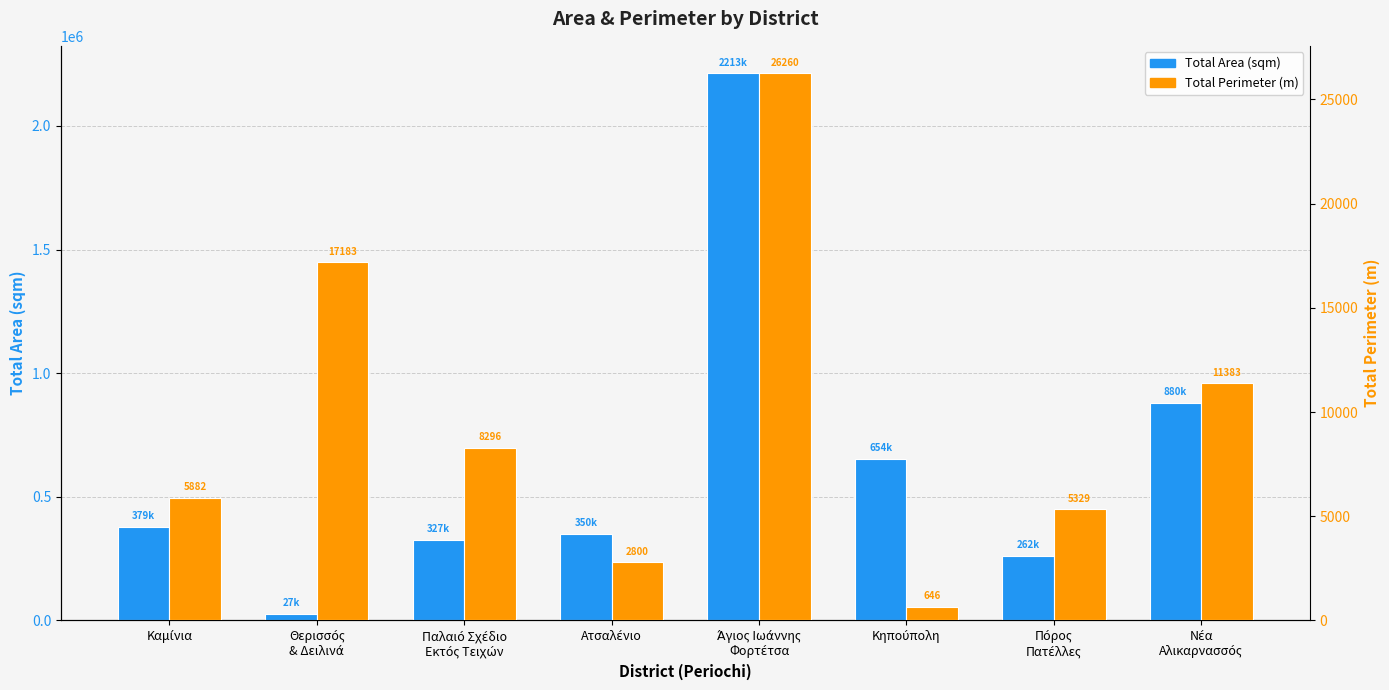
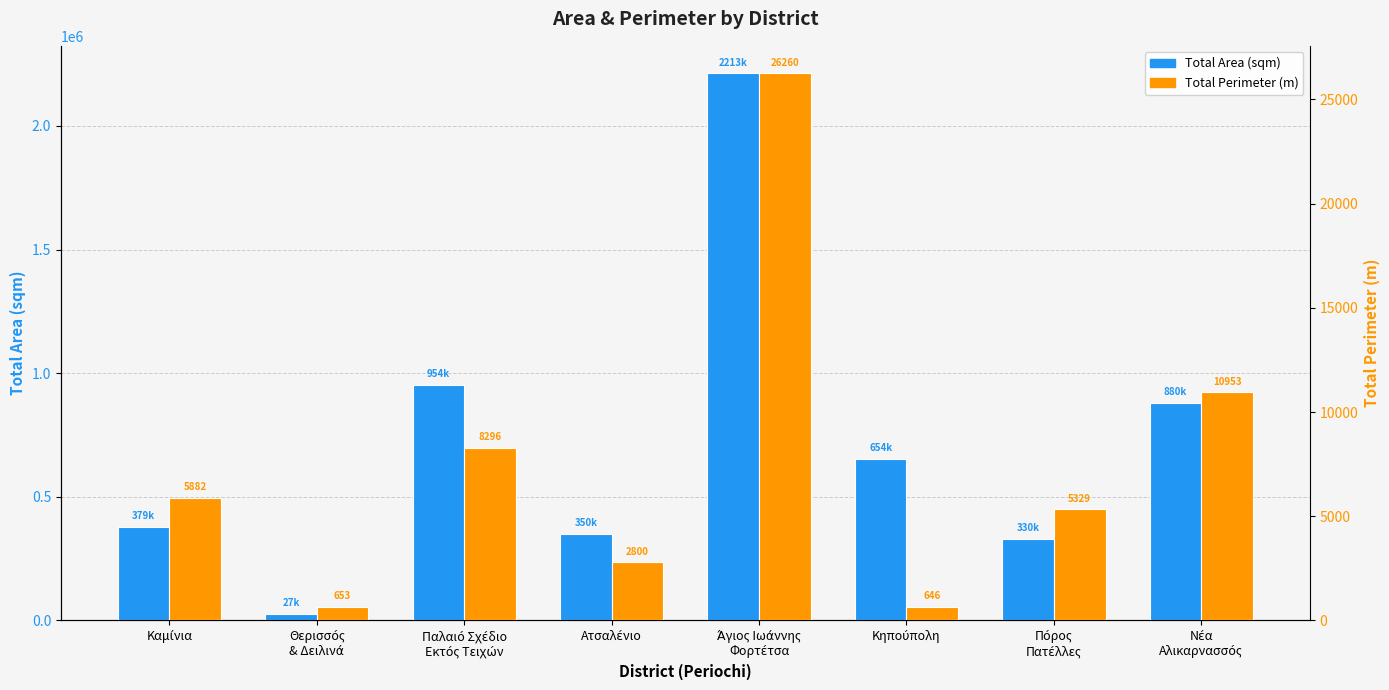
  {
    "Total Area (sqm)": {
      "Καμίνια": "379k",
      "Θερισσός & Δειλινά": "27k",
-     "Παλαιό Σχέδιο Εκτός Τειχών": "327k",
+     "Παλαιό Σχέδιο Εκτός Τειχών": "954k",
      "Ατσαλένιο": "350k",
      "Άγιος Ιωάννης Φορτέτσα": "2213k",
      "Κηπούπολη": "654k",
-     "Πόρος Πατέλλες": "262k",
+     "Πόρος Πατέλλες": "330k",
      "Νέα Αλικαρνασσός": "880k"
    },
    "Total Perimeter (m)": {
      "Καμίνια": "5882",
-     "Θερισσός & Δειλινά": "17183",
+     "Θερισσός & Δειλινά": "653",
      "Παλαιό Σχέδιο Εκτός Τειχών": "8296",
      "Ατσαλένιο": "2800",
      "Άγιος Ιωάννης Φορτέτσα": "26260",
      "Κηπούπολη": "646",
      "Πόρος Πατέλλες": "5329",
-     "Νέα Αλικαρνασσός": "11383"
+     "Νέα Αλικαρνασσός": "10953"
    }
  }
